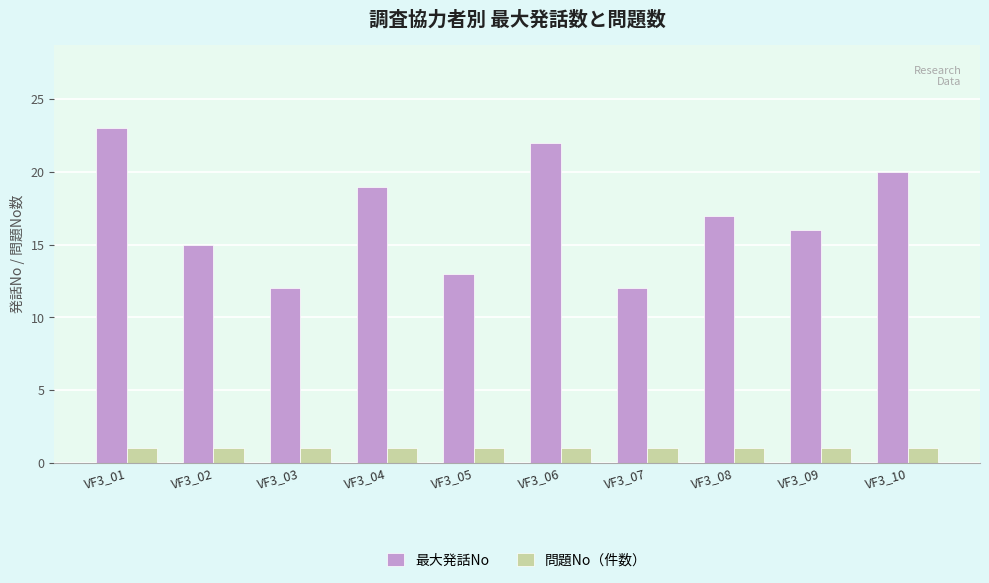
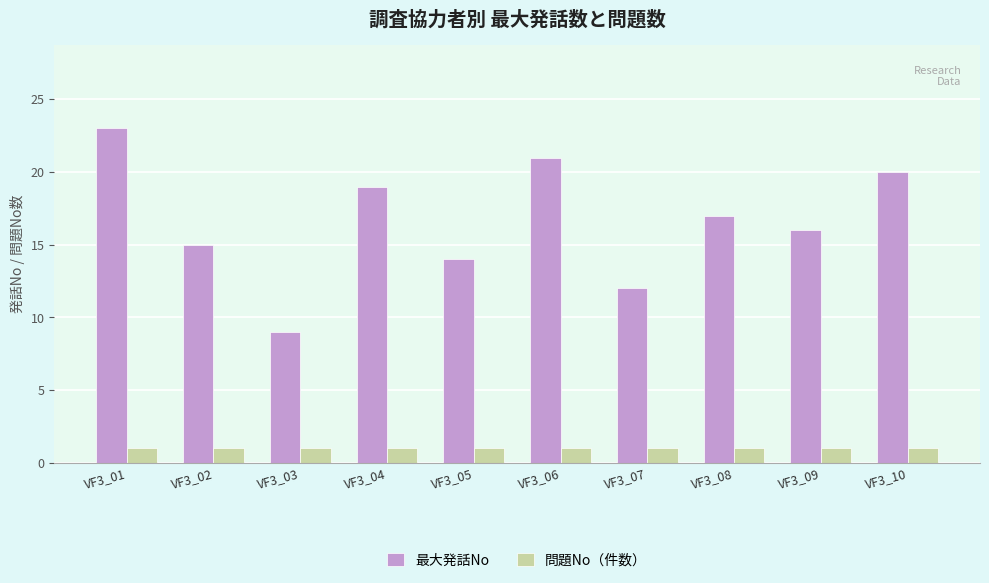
  {
    "最大発話No": {
      "VF3_01": 23,
      "VF3_02": 15,
-     "VF3_03": 12,
+     "VF3_03": 9,
      "VF3_04": 19,
-     "VF3_05": 13,
-     "VF3_06": 22,
+     "VF3_05": 14,
+     "VF3_06": 21,
      "VF3_07": 12,
      "VF3_08": 17,
      "VF3_09": 16,
      "VF3_10": 20
    },
    "問題No（件数）": {
      "VF3_01": 1,
      "VF3_02": 1,
      "VF3_03": 1,
      "VF3_04": 1,
      "VF3_05": 1,
      "VF3_06": 1,
      "VF3_07": 1,
      "VF3_08": 1,
      "VF3_09": 1,
      "VF3_10": 1
    }
  }
